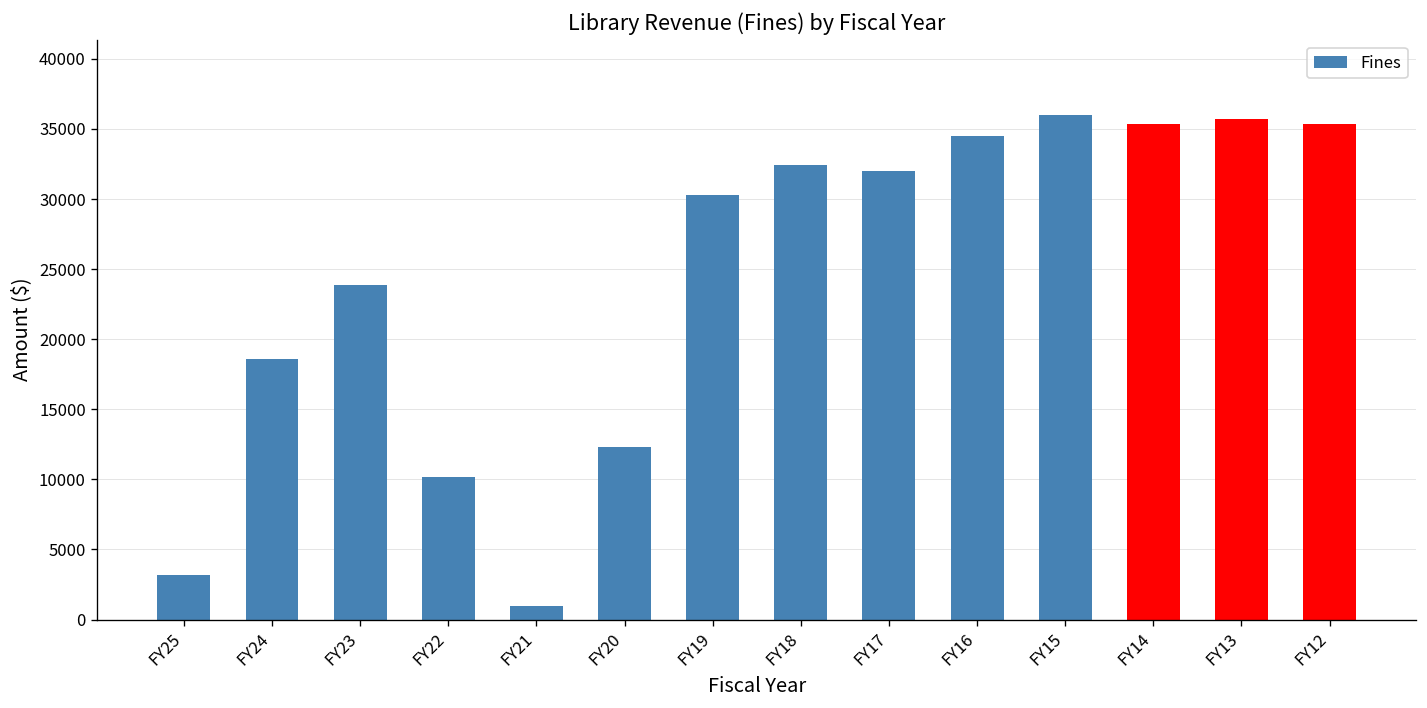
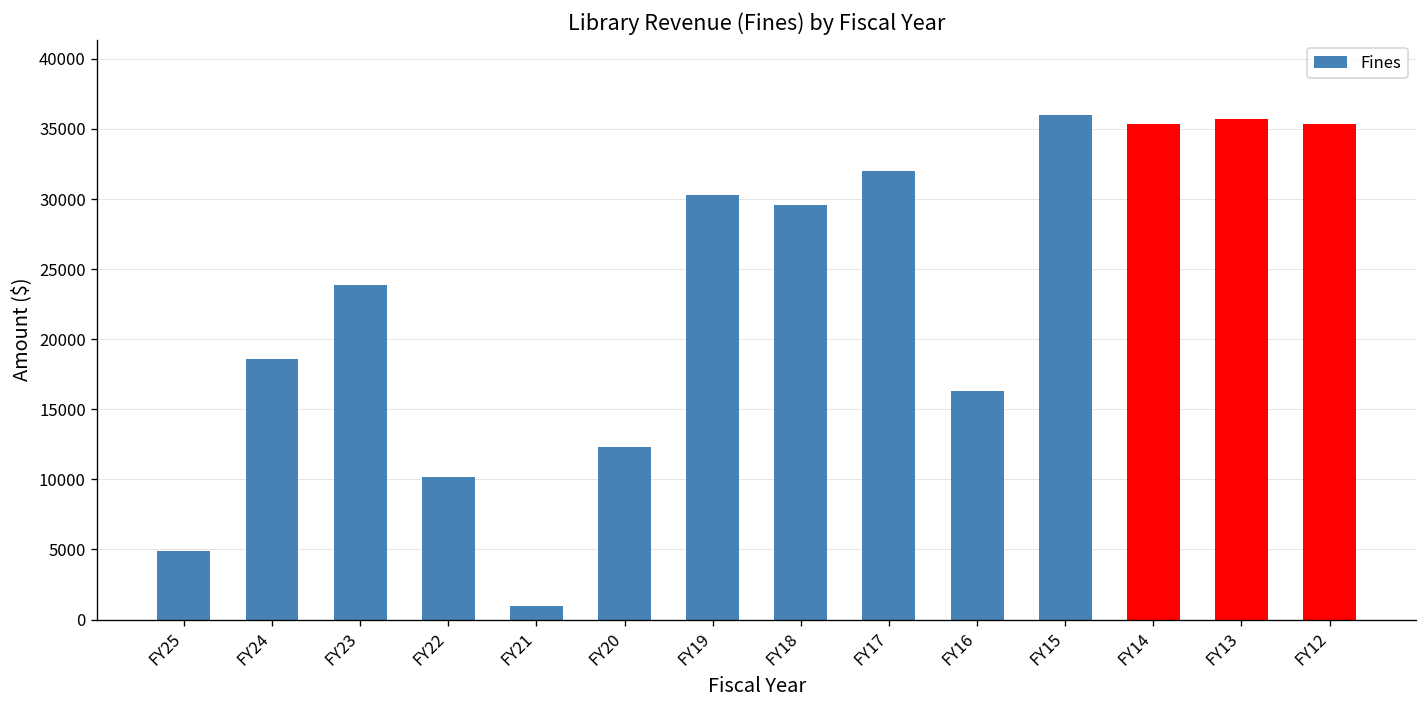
  {
-   "FY25": 3200,
+   "FY25": 4900,
    "FY24": 18600,
    "FY23": 23800,
    "FY22": 10200,
    "FY21": 1000,
    "FY20": 12300,
    "FY19": 30300,
-   "FY18": 32500,
+   "FY18": 29600,
    "FY17": 32000,
-   "FY16": 34500,
+   "FY16": 16300,
    "FY15": 36000,
    "FY14": 35300,
    "FY13": 35700,
    "FY12": 35300
  }
